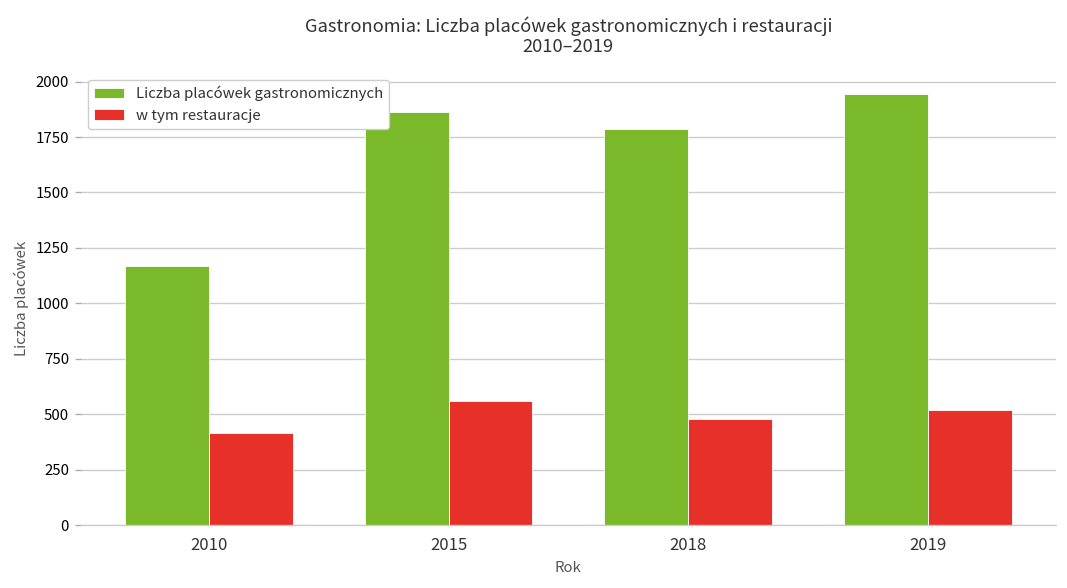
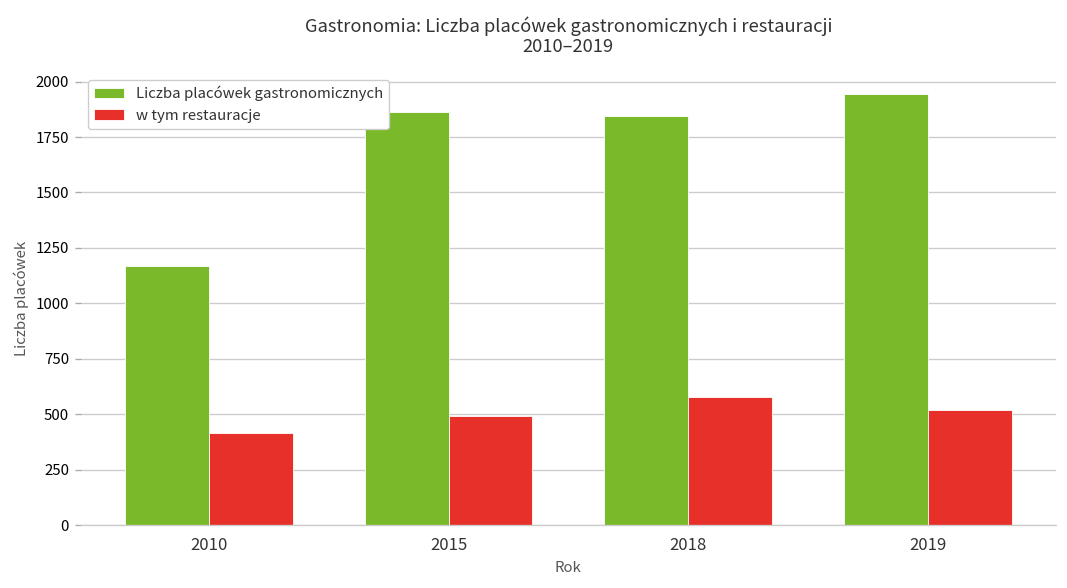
  {
    "Liczba placówek gastronomicznych": {
      "2010": 1170,
      "2015": 1860,
-     "2018": 1780,
+     "2018": 1840,
      "2019": 1940
    },
    "w tym restauracje": {
      "2010": 410,
-     "2015": 560,
-     "2018": 480,
+     "2015": 490,
+     "2018": 580,
      "2019": 520
    }
  }
